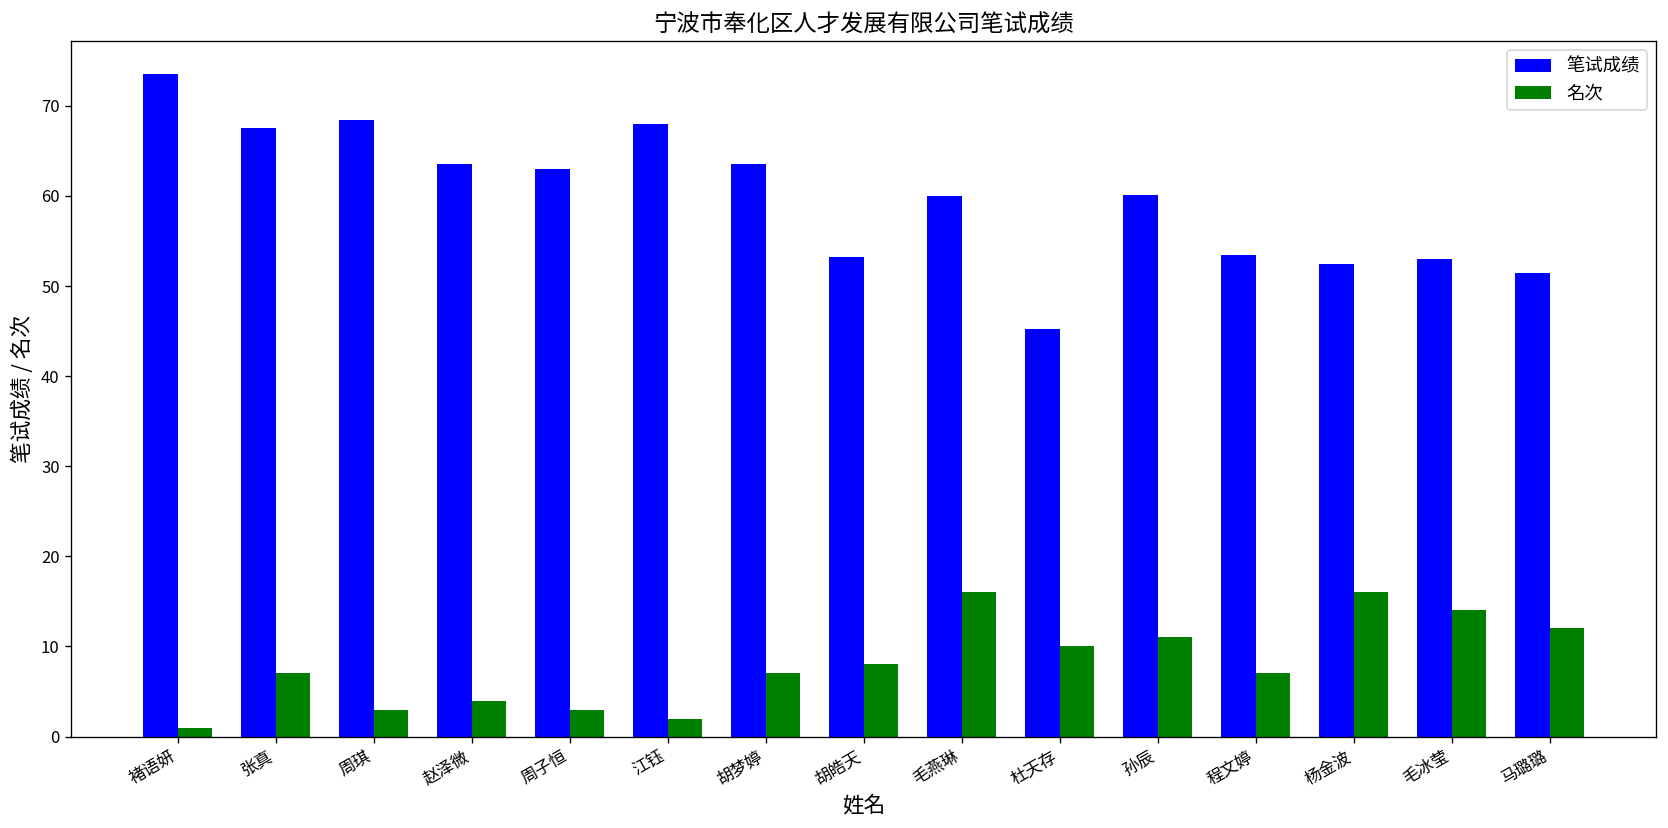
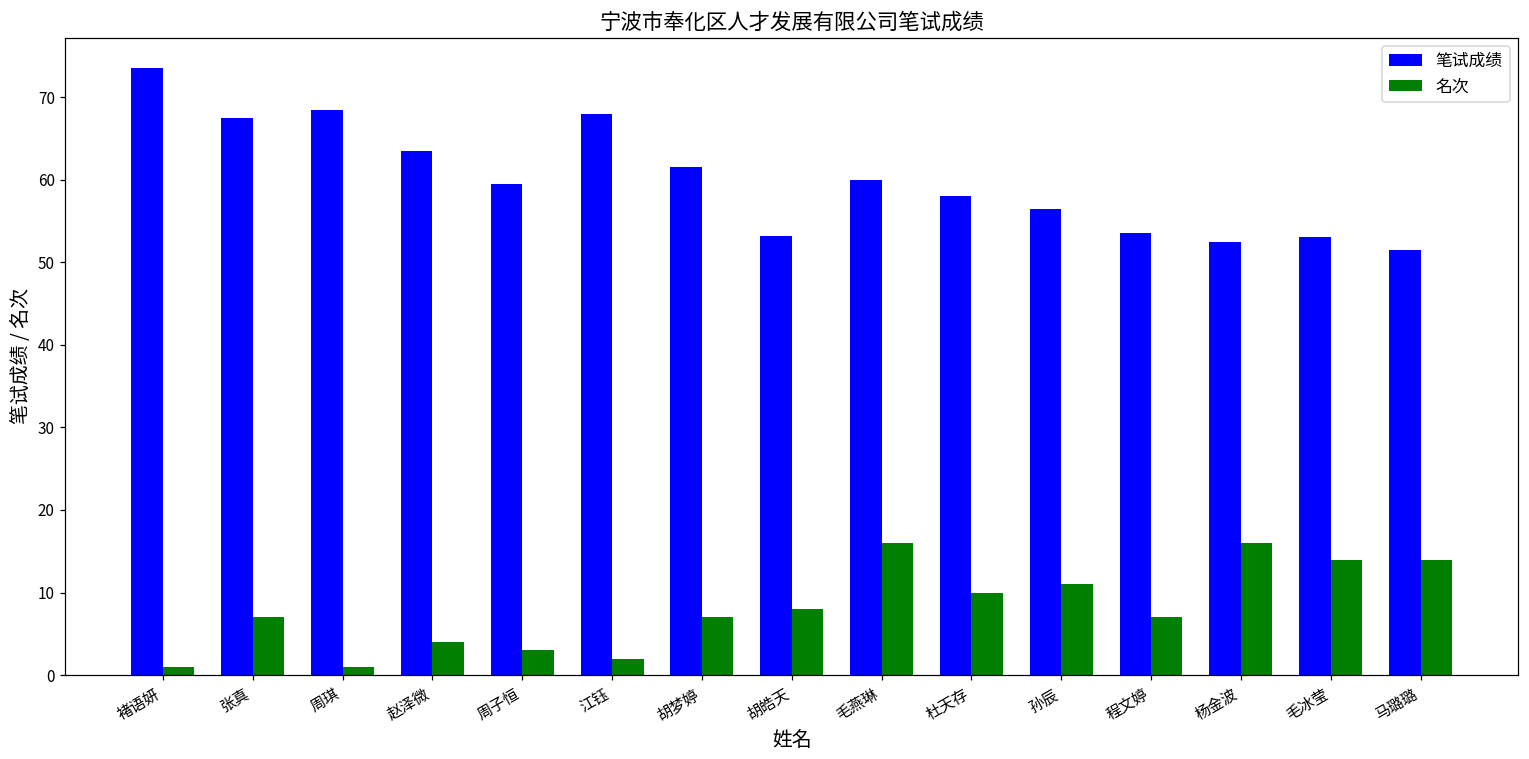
  {
    "笔试成绩": {
      "褚语妍": 74,
      "张真": 68,
      "周琪": 68,
      "赵泽微": 64,
-     "周子恒": 63,
+     "周子恒": 60,
      "江钰": 68,
-     "胡梦婷": 64,
+     "胡梦婷": 62,
      "胡皓天": 53,
      "毛燕琳": 60,
-     "杜天存": 45,
-     "孙辰": 60,
+     "杜天存": 58,
+     "孙辰": 57,
      "程文婷": 54,
      "杨金波": 53,
      "毛冰莹": 53,
      "马璐璐": 52
    },
    "名次": {
      "褚语妍": 1,
      "张真": 7,
-     "周琪": 3,
+     "周琪": 1,
      "赵泽微": 4,
      "周子恒": 3,
      "江钰": 2,
      "胡梦婷": 7,
      "胡皓天": 8,
      "毛燕琳": 16,
      "杜天存": 10,
      "孙辰": 11,
      "程文婷": 7,
      "杨金波": 16,
      "毛冰莹": 14,
-     "马璐璐": 12
+     "马璐璐": 14
    }
  }
